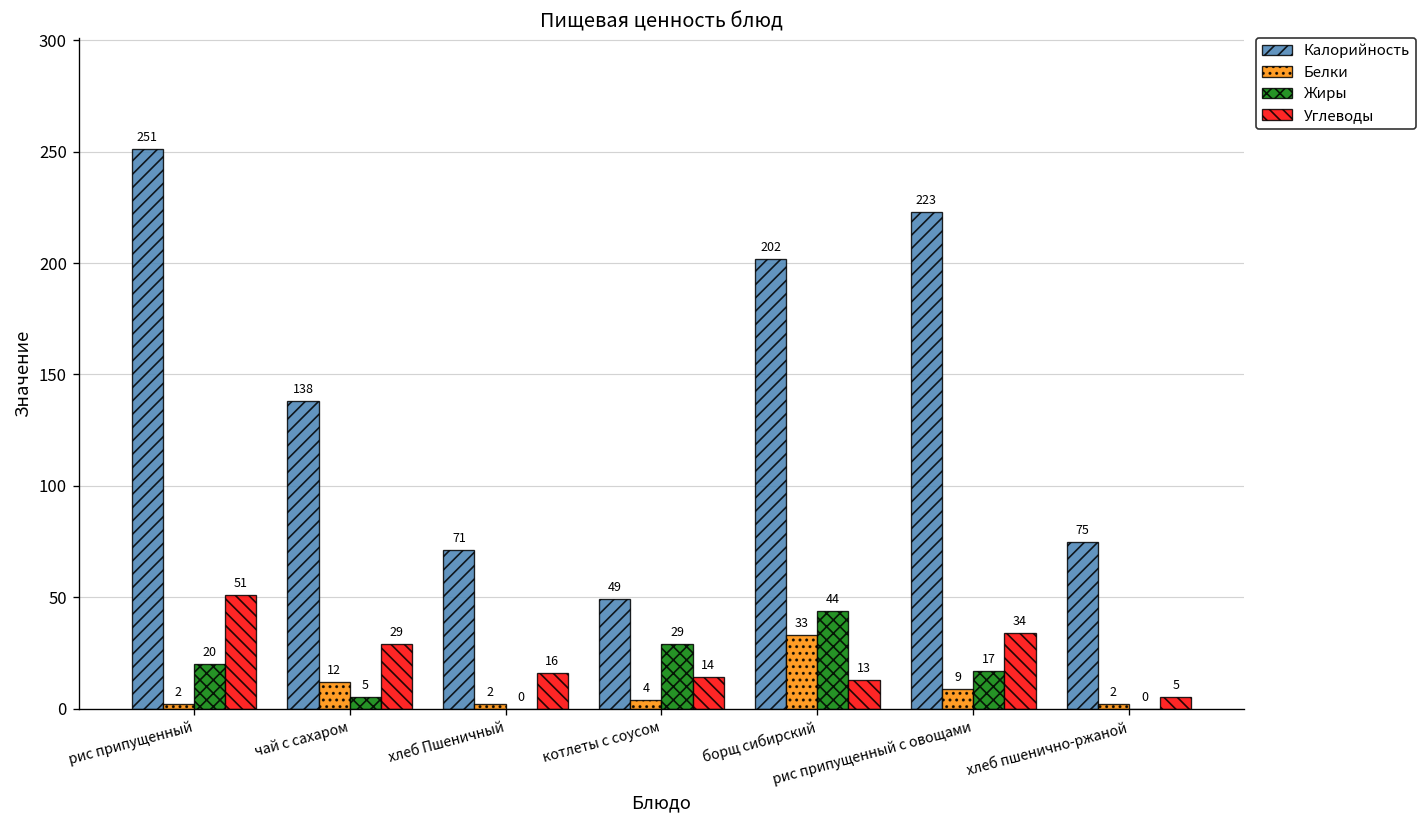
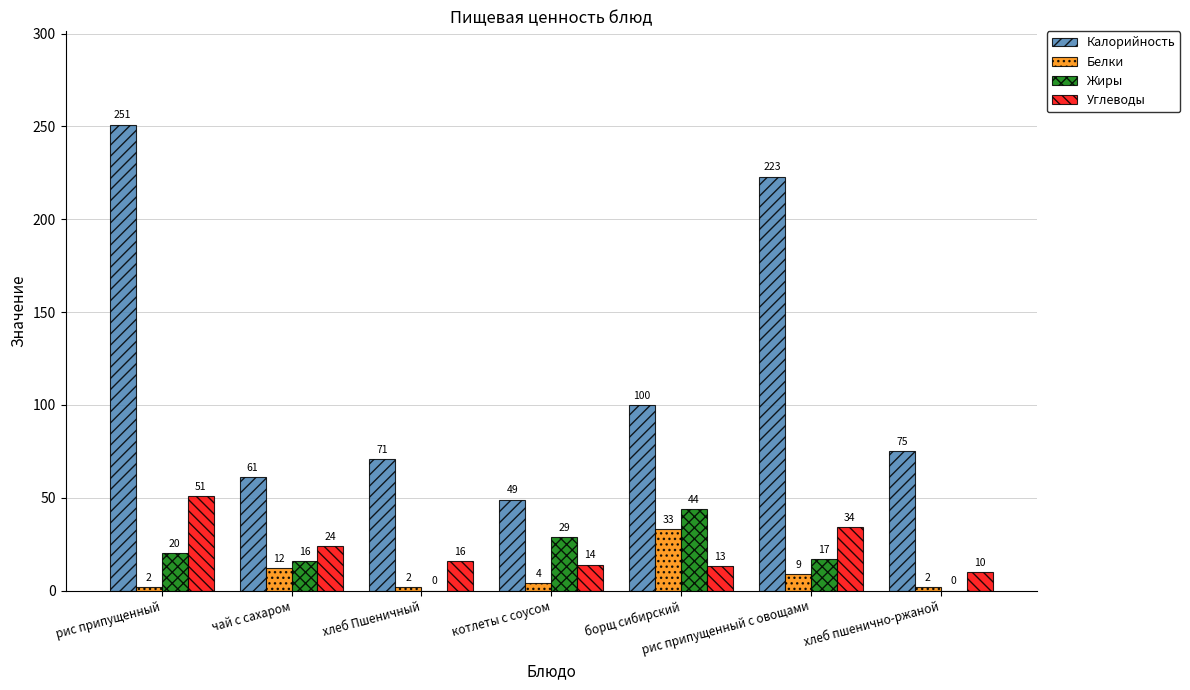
  {
    "Калорийность": {
      "рис припущенный": 251,
-     "чай с сахаром": 138,
+     "чай с сахаром": 61,
      "хлеб Пшеничный": 71,
      "котлеты с соусом": 49,
-     "борщ сибирский": 202,
+     "борщ сибирский": 100,
      "рис припущенный с овощами": 223,
      "хлеб пшенично-ржаной": 75
    },
    "Белки": {
      "рис припущенный": 2,
      "чай с сахаром": 12,
      "хлеб Пшеничный": 2,
      "котлеты с соусом": 4,
      "борщ сибирский": 33,
      "рис припущенный с овощами": 9,
      "хлеб пшенично-ржаной": 2
    },
    "Жиры": {
      "рис припущенный": 20,
-     "чай с сахаром": 5,
+     "чай с сахаром": 16,
      "хлеб Пшеничный": 0,
      "котлеты с соусом": 29,
      "борщ сибирский": 44,
      "рис припущенный с овощами": 17,
      "хлеб пшенично-ржаной": 0
    },
    "Углеводы": {
      "рис припущенный": 51,
-     "чай с сахаром": 29,
+     "чай с сахаром": 24,
      "хлеб Пшеничный": 16,
      "котлеты с соусом": 14,
      "борщ сибирский": 13,
      "рис припущенный с овощами": 34,
-     "хлеб пшенично-ржаной": 5
+     "хлеб пшенично-ржаной": 10
    }
  }
